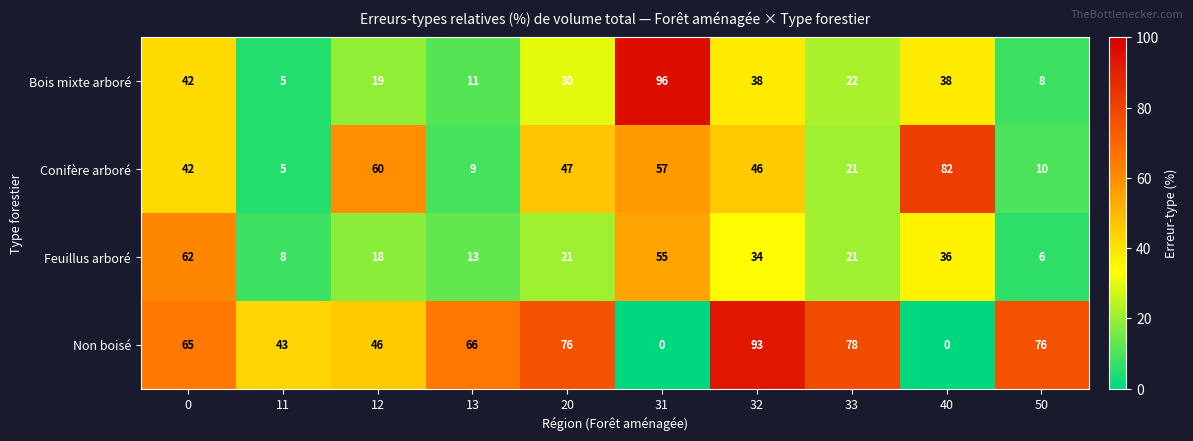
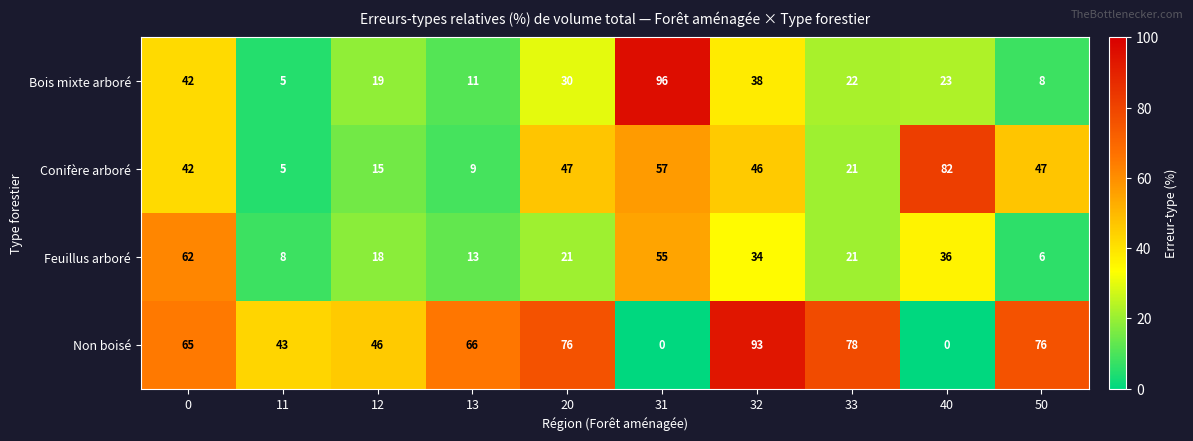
  {
    "Bois mixte arboré": {
      "0": 42,
      "11": 5,
      "12": 19,
      "13": 11,
      "20": 30,
      "31": 96,
      "32": 38,
      "33": 22,
-     "40": 38,
+     "40": 23,
      "50": 8
    },
    "Conifère arboré": {
      "0": 42,
      "11": 5,
-     "12": 60,
+     "12": 15,
      "13": 9,
      "20": 47,
      "31": 57,
      "32": 46,
      "33": 21,
      "40": 82,
-     "50": 10
+     "50": 47
    },
    "Feuillus arboré": {
      "0": 62,
      "11": 8,
      "12": 18,
      "13": 13,
      "20": 21,
      "31": 55,
      "32": 34,
      "33": 21,
      "40": 36,
      "50": 6
    },
    "Non boisé": {
      "0": 65,
      "11": 43,
      "12": 46,
      "13": 66,
      "20": 76,
      "31": 0,
      "32": 93,
      "33": 78,
      "40": 0,
      "50": 76
    }
  }
